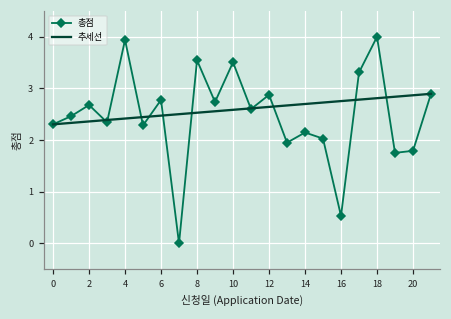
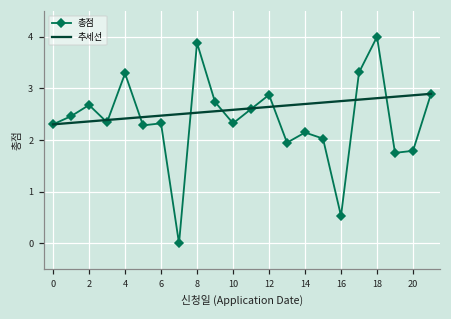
  {
    "총점": {
      "2": 2.7,
-     "4": 3.9,
-     "6": 2.8,
-     "8": 3.5,
-     "10": 3.5,
+     "4": 3.3,
+     "6": 2.3,
+     "8": 3.9,
+     "10": 2.3,
      "12": 2.9,
      "14": 2.1,
      "16": 0.5,
      "18": 4.0,
      "20": 1.8
    },
    "추세선": {
      "2": 2.4,
      "4": 2.4,
      "6": 2.5,
      "8": 2.5,
      "10": 2.6,
      "12": 2.6,
      "14": 2.7,
      "16": 2.8,
      "18": 2.8,
      "20": 2.9
    }
  }
